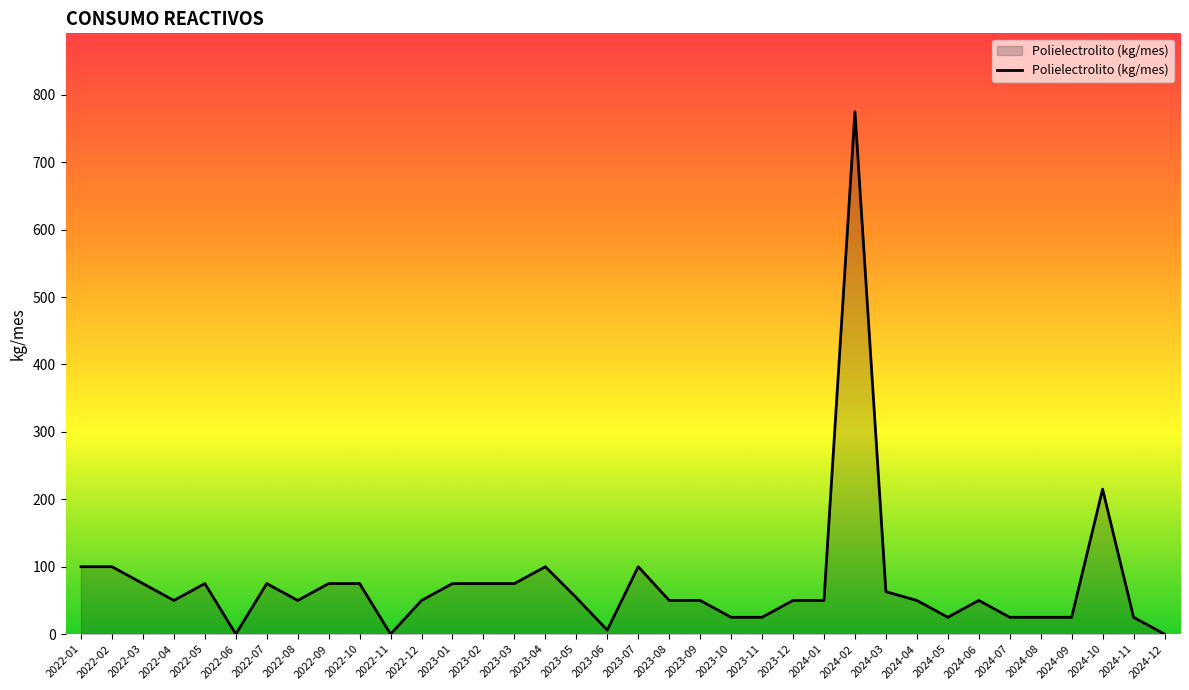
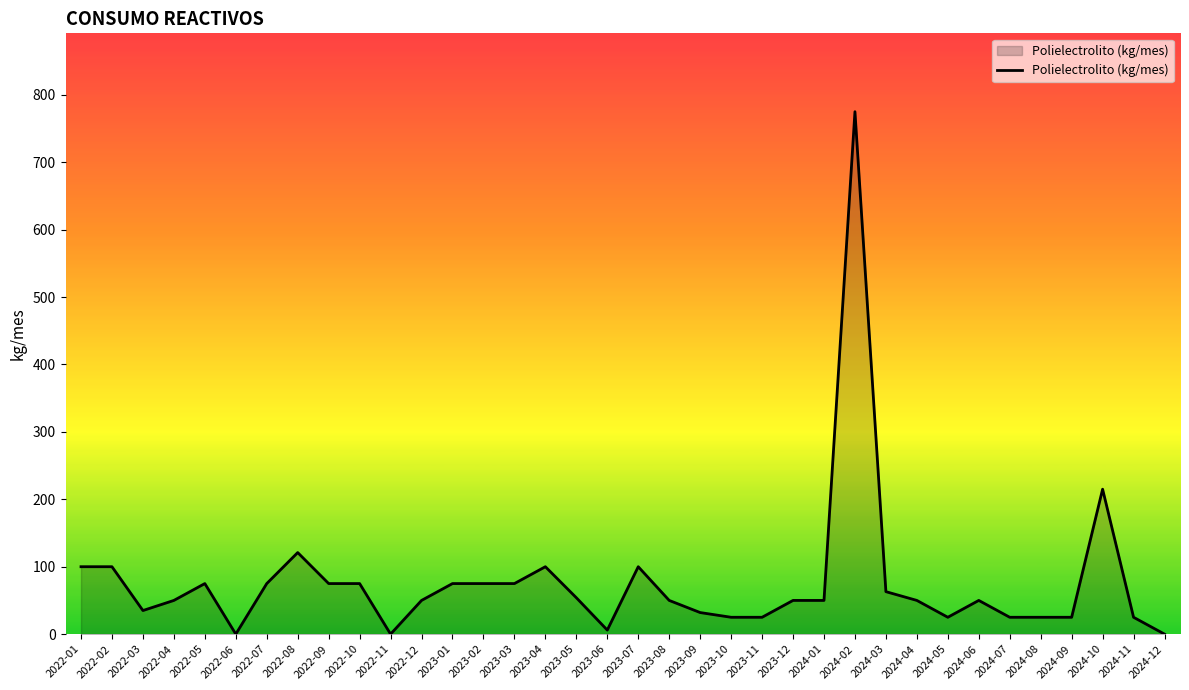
  {
    "2022-01": 100,
    "2022-02": 100,
-   "2022-03": 80,
+   "2022-03": 40,
    "2022-04": 50,
    "2022-05": 80,
    "2022-06": 0,
    "2022-07": 80,
-   "2022-08": 50,
+   "2022-08": 120,
    "2022-09": 80,
    "2022-10": 80,
    "2022-11": 0,
    "2022-12": 50,
    "2023-01": 80,
    "2023-02": 80,
    "2023-03": 80,
    "2023-04": 100,
    "2023-05": 50,
    "2023-06": 10,
    "2023-07": 100,
    "2023-08": 50,
-   "2023-09": 50,
+   "2023-09": 30,
    "2023-10": 30,
    "2023-11": 30,
    "2023-12": 50,
    "2024-01": 50,
    "2024-02": 780,
    "2024-03": 60,
    "2024-04": 50,
    "2024-05": 30,
    "2024-06": 50,
    "2024-07": 30,
    "2024-08": 30,
    "2024-09": 30,
    "2024-10": 220,
    "2024-11": 30,
    "2024-12": 0
  }
